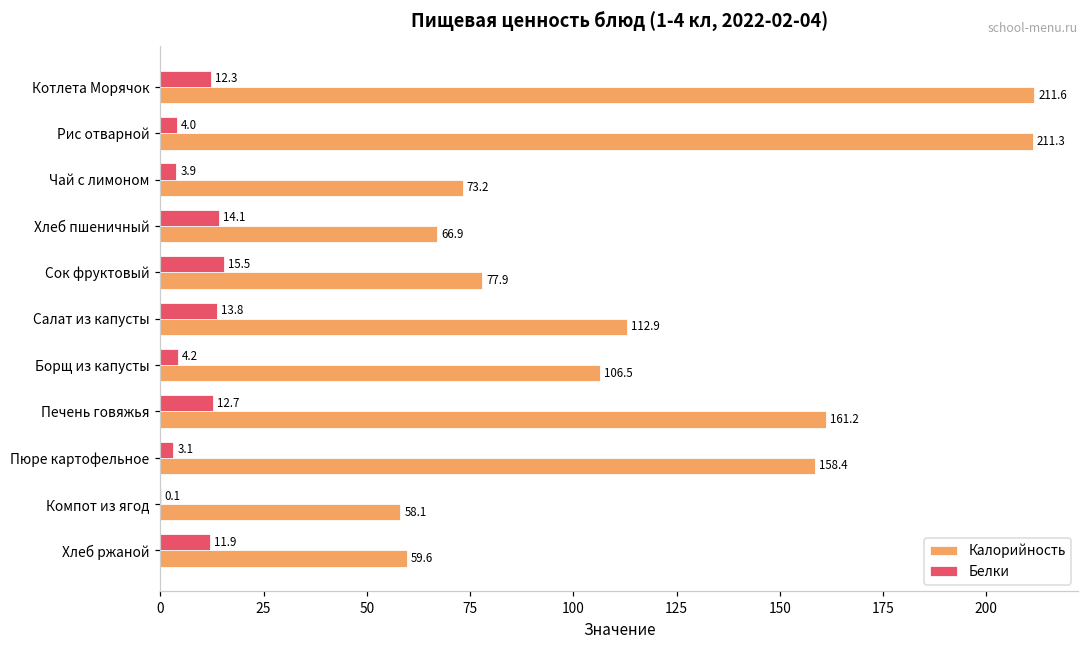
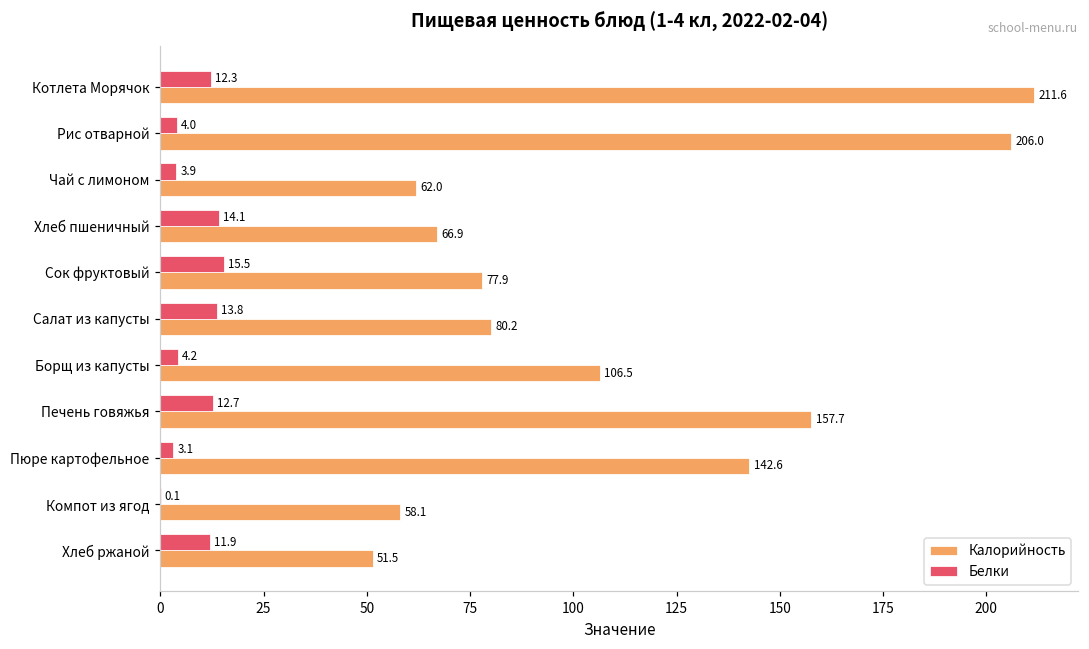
  {
    "Калорийность": {
      "Котлета Морячок": 211.6,
-     "Рис отварной": 211.3,
-     "Чай с лимоном": 73.2,
+     "Рис отварной": 206.0,
+     "Чай с лимоном": 62.0,
      "Хлеб пшеничный": 66.9,
      "Сок фруктовый": 77.9,
-     "Салат из капусты": 112.9,
+     "Салат из капусты": 80.2,
      "Борщ из капусты": 106.5,
-     "Печень говяжья": 161.2,
-     "Пюре картофельное": 158.4,
+     "Печень говяжья": 157.7,
+     "Пюре картофельное": 142.6,
      "Компот из ягод": 58.1,
-     "Хлеб ржаной": 59.6
+     "Хлеб ржаной": 51.5
    },
    "Белки": {
      "Котлета Морячок": 12.3,
      "Рис отварной": 4.0,
      "Чай с лимоном": 3.9,
      "Хлеб пшеничный": 14.1,
      "Сок фруктовый": 15.5,
      "Салат из капусты": 13.8,
      "Борщ из капусты": 4.2,
      "Печень говяжья": 12.7,
      "Пюре картофельное": 3.1,
      "Компот из ягод": 0.1,
      "Хлеб ржаной": 11.9
    }
  }
